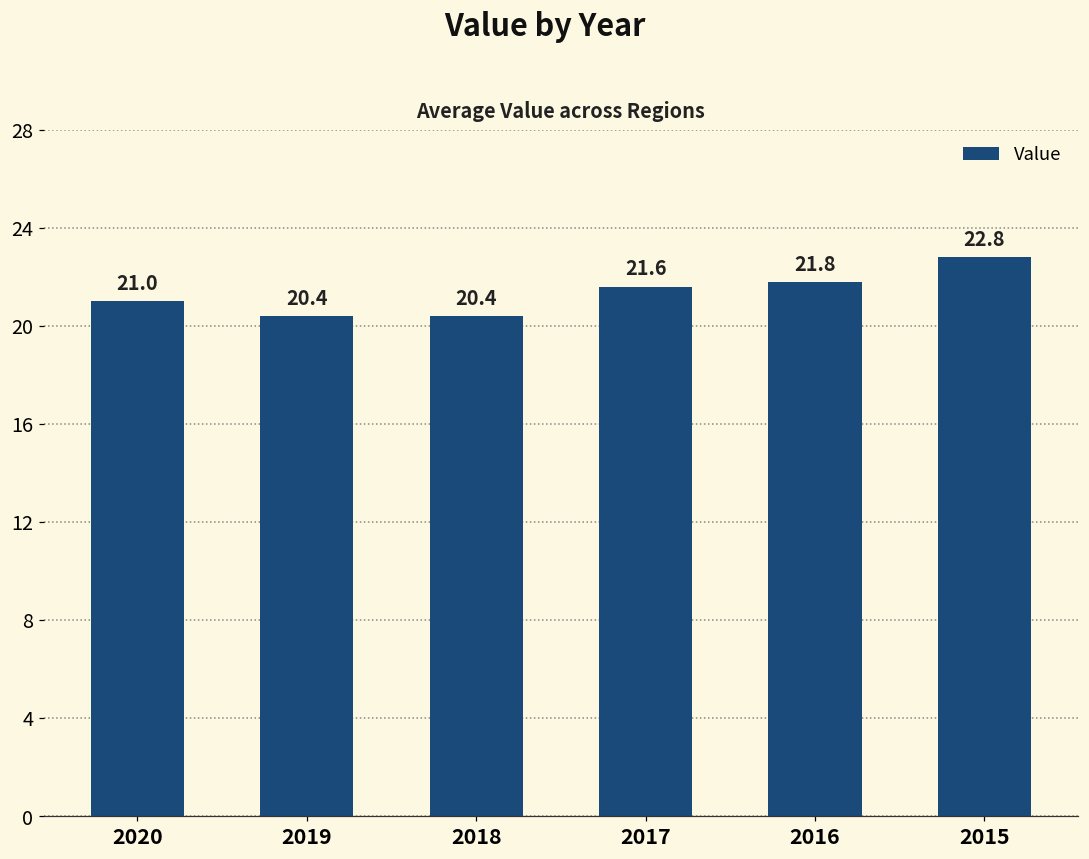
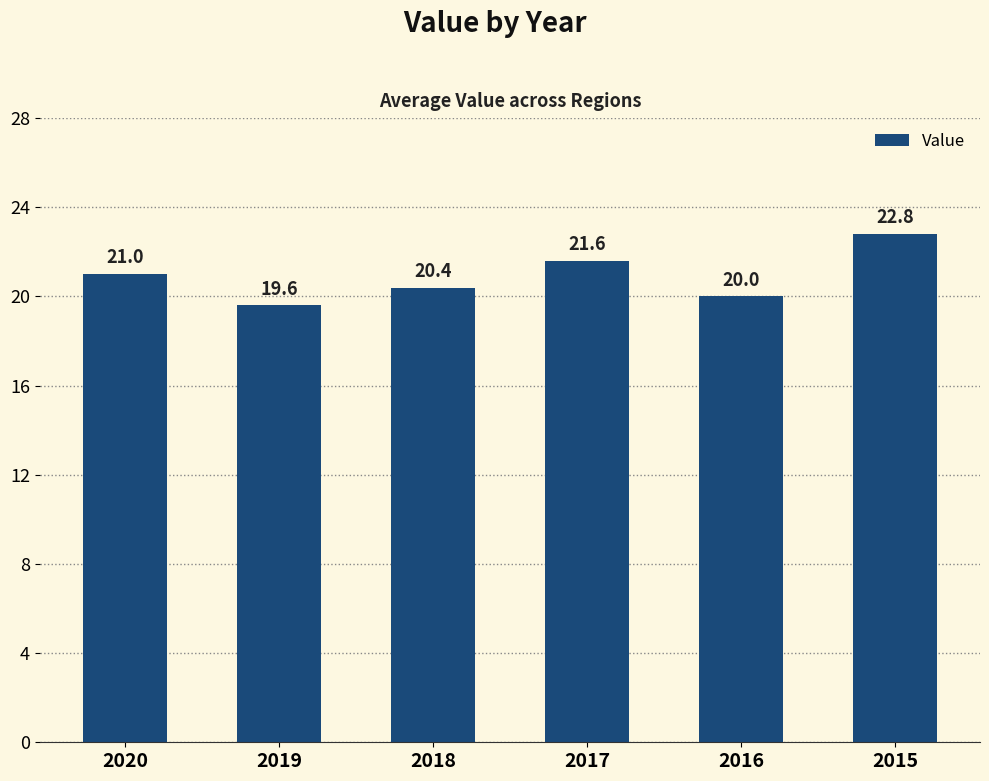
  {
    "2020": 21.0,
-   "2019": 20.4,
+   "2019": 19.6,
    "2018": 20.4,
    "2017": 21.6,
-   "2016": 21.8,
+   "2016": 20.0,
    "2015": 22.8
  }
